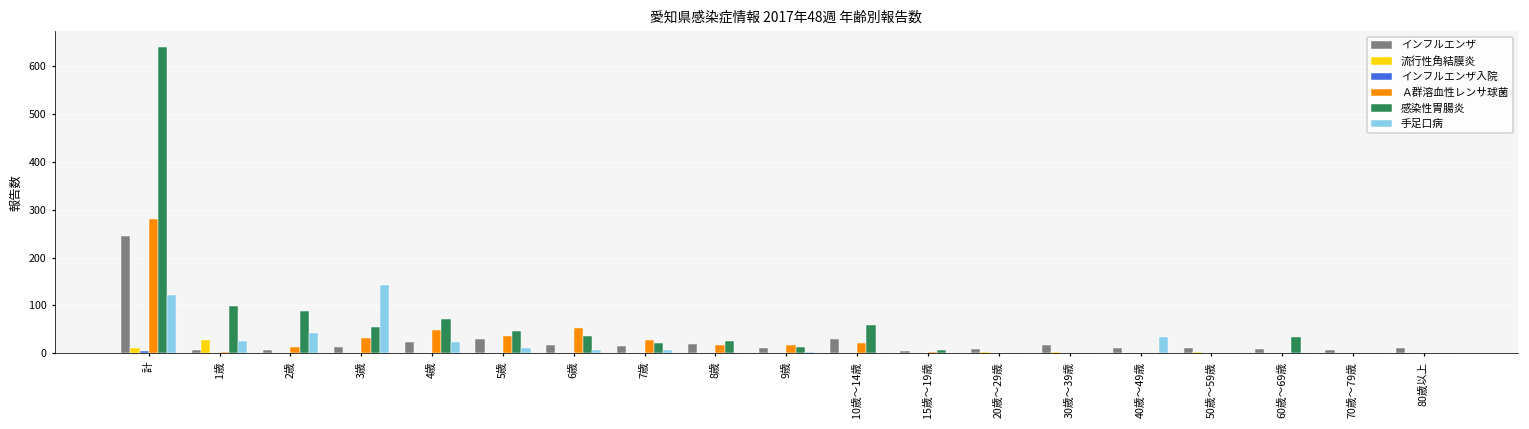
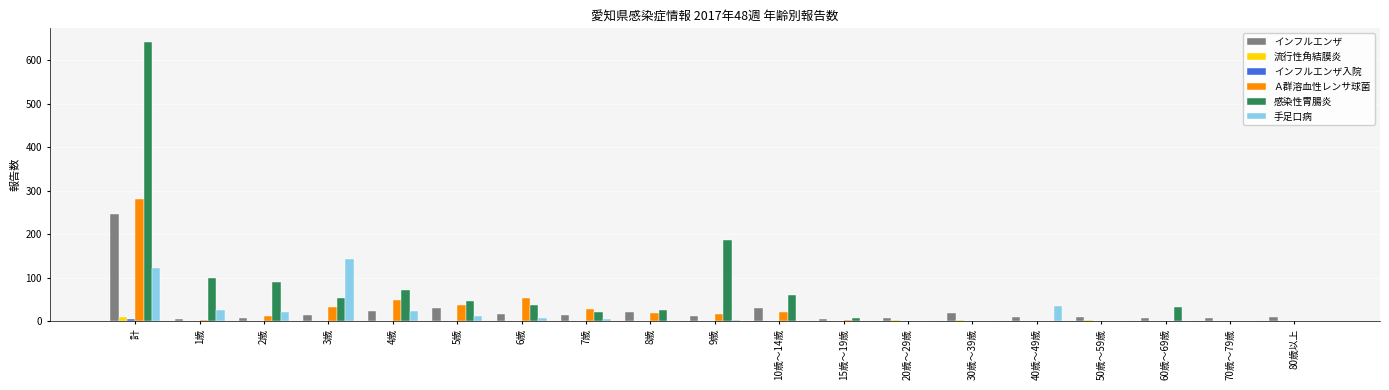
  {
    "インフルエンザ": {
      "計": 250,
      "1歳": 10,
      "2歳": 10,
      "3歳": 10,
      "4歳": 20,
      "5歳": 30,
      "6歳": 20,
      "7歳": 20,
      "8歳": 20,
      "9歳": 10,
      "10歳～14歳": 30,
      "20歳～29歳": 10,
      "30歳～39歳": 20,
      "40歳～49歳": 10,
      "50歳～59歳": 10,
      "60歳～69歳": 10,
      "70歳～79歳": 10,
      "80歳以上": 10
    },
    "流行性角結膜炎": {
      "計": 10,
-     "1歳": 30,
+     "1歳": 0,
      "3歳": 0,
      "4歳": 0,
      "6歳": 0,
      "7歳": 0,
      "8歳": 0,
      "9歳": 0,
      "10歳～14歳": 0,
      "15歳～19歳": 0,
      "60歳～69歳": 0,
      "70歳～79歳": 0,
      "80歳以上": 0
    },
    "インフルエンザ入院": {
      "2歳": 0,
      "3歳": 0,
      "4歳": 0,
      "5歳": 0,
      "6歳": 0,
      "7歳": 0,
      "8歳": 0,
      "9歳": 0,
      "10歳～14歳": 0,
      "15歳～19歳": 0,
      "20歳～29歳": 0,
      "30歳～39歳": 0,
      "40歳～49歳": 0,
      "60歳～69歳": 0
    },
    "Ａ群溶血性レンサ球菌": {
      "計": 280,
      "2歳": 10,
      "3歳": 30,
      "4歳": 50,
      "5歳": 40,
      "6歳": 50,
      "7歳": 30,
      "8歳": 20,
      "9歳": 20,
      "10歳～14歳": 20,
      "20歳～29歳": 0,
      "30歳～39歳": 0,
      "40歳～49歳": 0,
      "50歳～59歳": 0,
      "60歳～69歳": 0,
      "70歳～79歳": 0,
      "80歳以上": 0
    },
    "感染性胃腸炎": {
      "計": 640,
      "1歳": 100,
      "2歳": 90,
      "3歳": 50,
      "4歳": 70,
      "5歳": 50,
      "6歳": 40,
      "7歳": 20,
      "8歳": 30,
-     "9歳": 10,
+     "9歳": 190,
      "10歳～14歳": 60,
      "15歳～19歳": 10,
      "20歳～29歳": 0,
      "30歳～39歳": 0,
      "40歳～49歳": 0,
      "50歳～59歳": 0,
      "60歳～69歳": 30,
      "70歳～79歳": 0,
      "80歳以上": 0
    },
    "手足口病": {
      "計": 120,
      "1歳": 30,
-     "2歳": 40,
+     "2歳": 20,
      "3歳": 140,
      "4歳": 20,
      "5歳": 10,
      "6歳": 10,
      "7歳": 10,
      "8歳": 0,
      "15歳～19歳": 0,
      "20歳～29歳": 0,
      "30歳～39歳": 0,
      "40歳～49歳": 30,
      "50歳～59歳": 0,
      "60歳～69歳": 0,
      "70歳～79歳": 0,
      "80歳以上": 0
    }
  }
